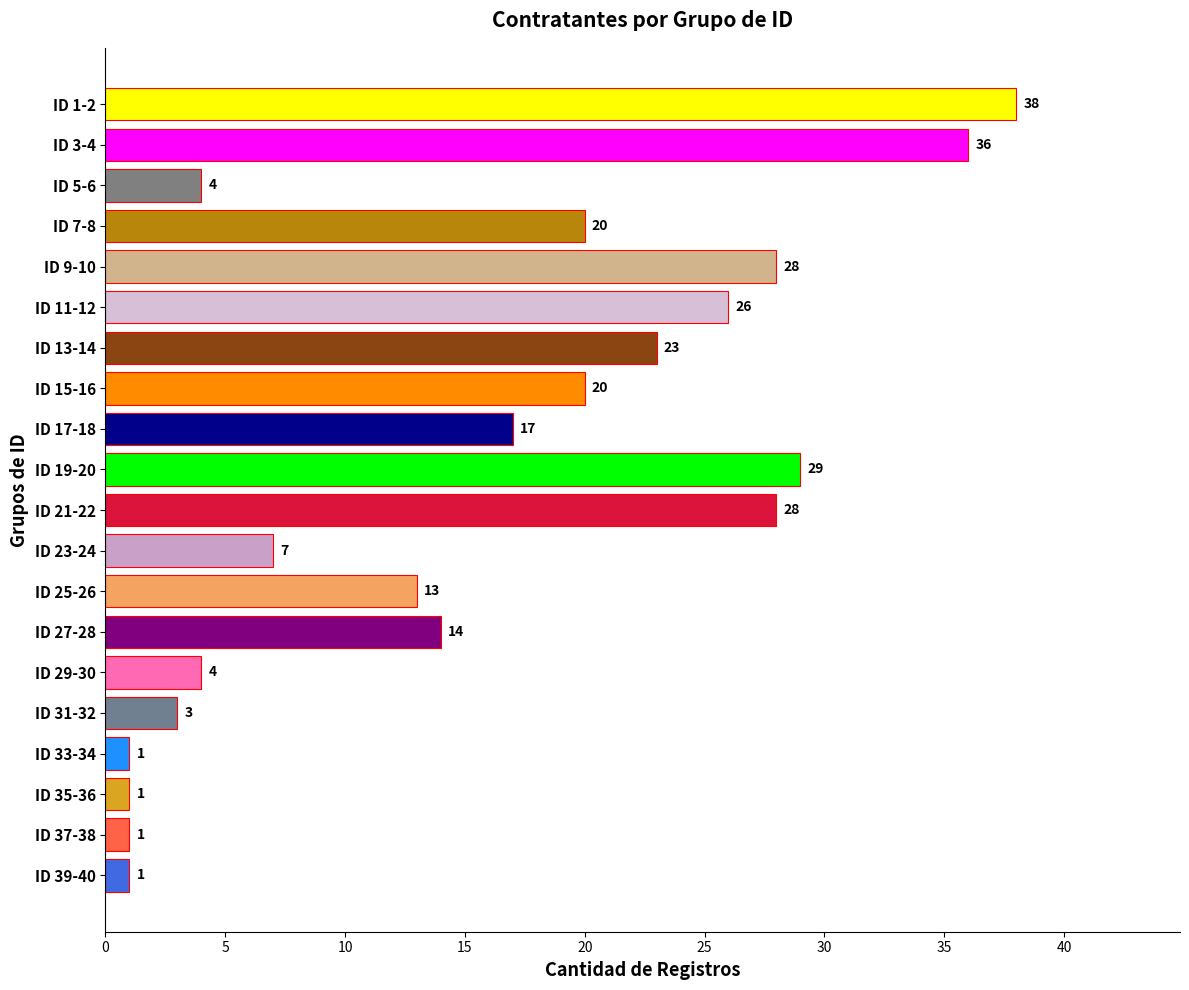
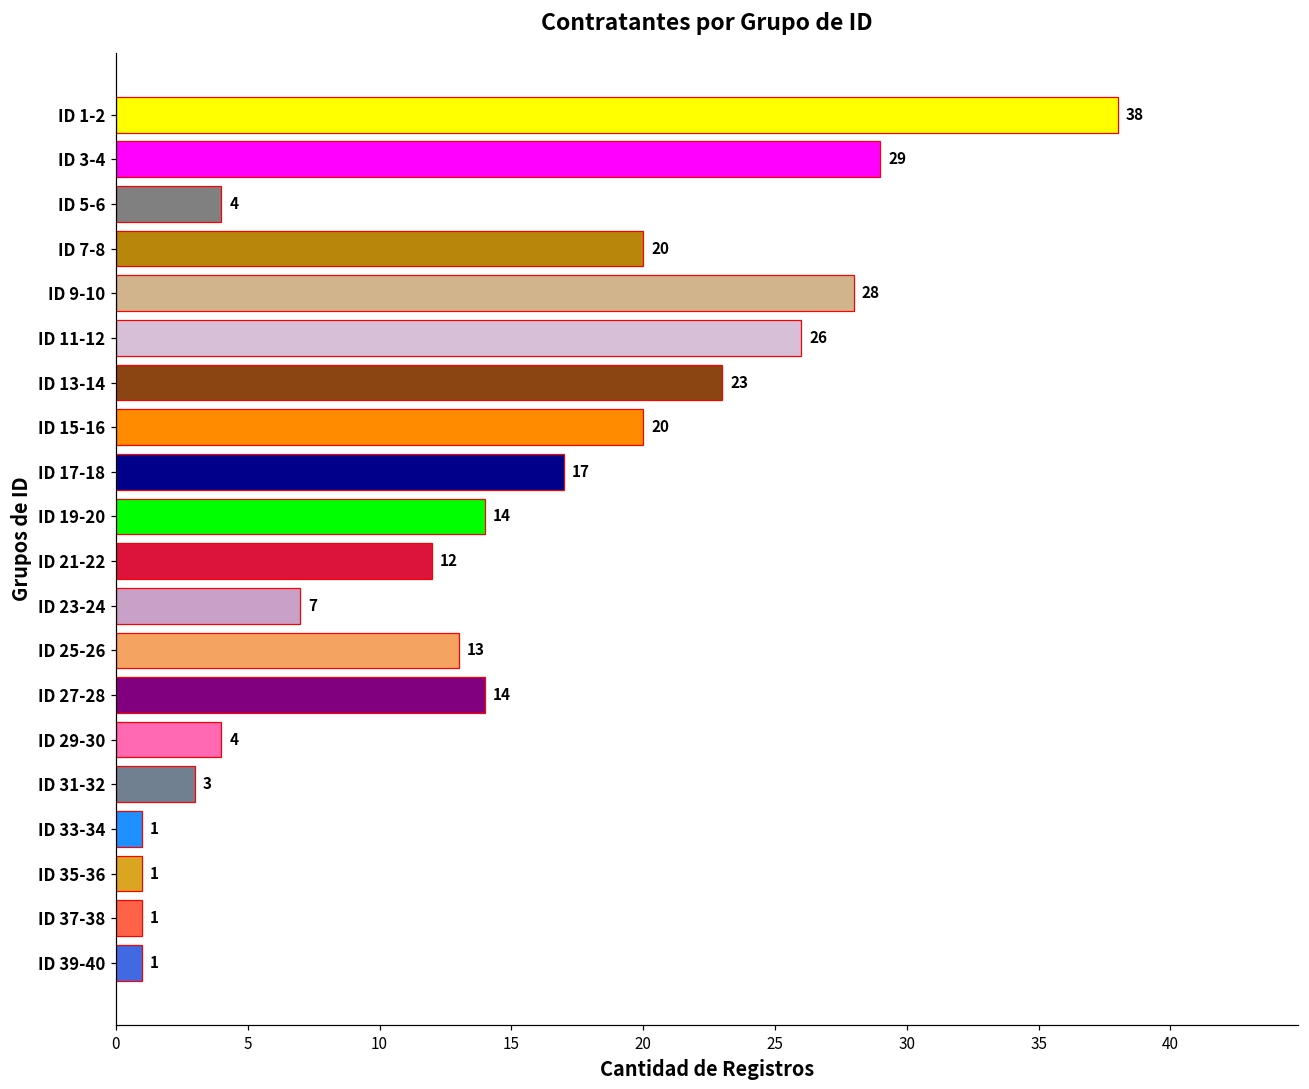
  {
    "ID 1-2": 38,
-   "ID 3-4": 36,
+   "ID 3-4": 29,
    "ID 5-6": 4,
    "ID 7-8": 20,
    "ID 9-10": 28,
    "ID 11-12": 26,
    "ID 13-14": 23,
    "ID 15-16": 20,
    "ID 17-18": 17,
-   "ID 19-20": 29,
-   "ID 21-22": 28,
+   "ID 19-20": 14,
+   "ID 21-22": 12,
    "ID 23-24": 7,
    "ID 25-26": 13,
    "ID 27-28": 14,
    "ID 29-30": 4,
    "ID 31-32": 3,
    "ID 33-34": 1,
    "ID 35-36": 1,
    "ID 37-38": 1,
    "ID 39-40": 1
  }
